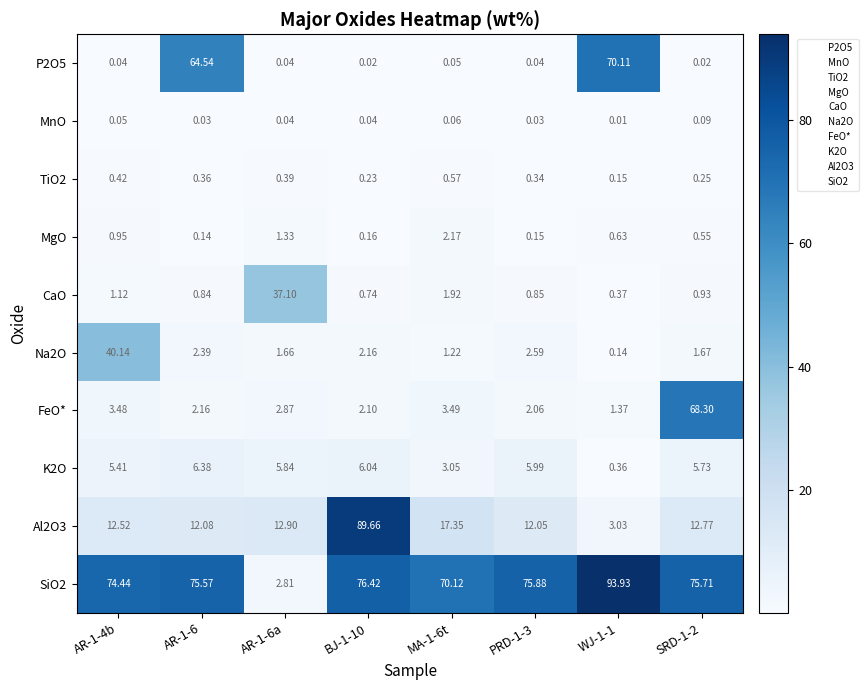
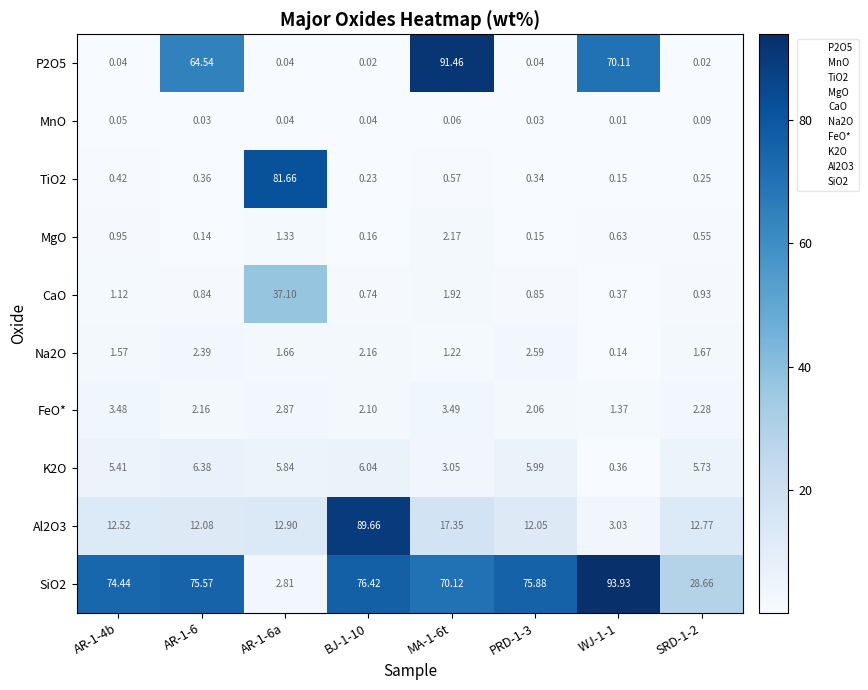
  {
    "P2O5": {
      "AR-1-4b": 0.04,
      "AR-1-6": 64.54,
      "AR-1-6a": 0.04,
      "BJ-1-10": 0.02,
-     "MA-1-6t": 0.05,
+     "MA-1-6t": 91.46,
      "PRD-1-3": 0.04,
      "WJ-1-1": 70.11,
      "SRD-1-2": 0.02
    },
    "MnO": {
      "AR-1-4b": 0.05,
      "AR-1-6": 0.03,
      "AR-1-6a": 0.04,
      "BJ-1-10": 0.04,
      "MA-1-6t": 0.06,
      "PRD-1-3": 0.03,
      "WJ-1-1": 0.01,
      "SRD-1-2": 0.09
    },
    "TiO2": {
      "AR-1-4b": 0.42,
      "AR-1-6": 0.36,
-     "AR-1-6a": 0.39,
+     "AR-1-6a": 81.66,
      "BJ-1-10": 0.23,
      "MA-1-6t": 0.57,
      "PRD-1-3": 0.34,
      "WJ-1-1": 0.15,
      "SRD-1-2": 0.25
    },
    "MgO": {
      "AR-1-4b": 0.95,
      "AR-1-6": 0.14,
      "AR-1-6a": 1.33,
      "BJ-1-10": 0.16,
      "MA-1-6t": 2.17,
      "PRD-1-3": 0.15,
      "WJ-1-1": 0.63,
      "SRD-1-2": 0.55
    },
    "CaO": {
      "AR-1-4b": 1.12,
      "AR-1-6": 0.84,
      "AR-1-6a": 37.10,
      "BJ-1-10": 0.74,
      "MA-1-6t": 1.92,
      "PRD-1-3": 0.85,
      "WJ-1-1": 0.37,
      "SRD-1-2": 0.93
    },
    "Na2O": {
-     "AR-1-4b": 40.14,
+     "AR-1-4b": 1.57,
      "AR-1-6": 2.39,
      "AR-1-6a": 1.66,
      "BJ-1-10": 2.16,
      "MA-1-6t": 1.22,
      "PRD-1-3": 2.59,
      "WJ-1-1": 0.14,
      "SRD-1-2": 1.67
    },
    "FeO*": {
      "AR-1-4b": 3.48,
      "AR-1-6": 2.16,
      "AR-1-6a": 2.87,
      "BJ-1-10": 2.10,
      "MA-1-6t": 3.49,
      "PRD-1-3": 2.06,
      "WJ-1-1": 1.37,
-     "SRD-1-2": 68.30
+     "SRD-1-2": 2.28
    },
    "K2O": {
      "AR-1-4b": 5.41,
      "AR-1-6": 6.38,
      "AR-1-6a": 5.84,
      "BJ-1-10": 6.04,
      "MA-1-6t": 3.05,
      "PRD-1-3": 5.99,
      "WJ-1-1": 0.36,
      "SRD-1-2": 5.73
    },
    "Al2O3": {
      "AR-1-4b": 12.52,
      "AR-1-6": 12.08,
      "AR-1-6a": 12.90,
      "BJ-1-10": 89.66,
      "MA-1-6t": 17.35,
      "PRD-1-3": 12.05,
      "WJ-1-1": 3.03,
      "SRD-1-2": 12.77
    },
    "SiO2": {
      "AR-1-4b": 74.44,
      "AR-1-6": 75.57,
      "AR-1-6a": 2.81,
      "BJ-1-10": 76.42,
      "MA-1-6t": 70.12,
      "PRD-1-3": 75.88,
      "WJ-1-1": 93.93,
-     "SRD-1-2": 75.71
+     "SRD-1-2": 28.66
    }
  }
